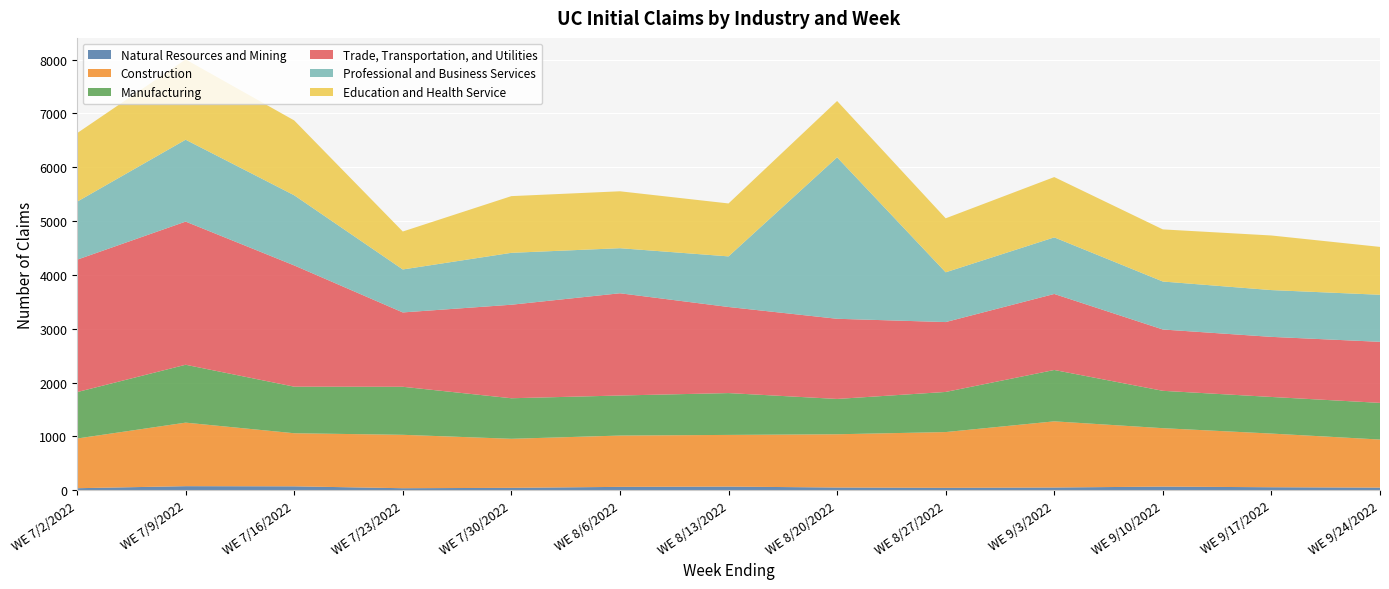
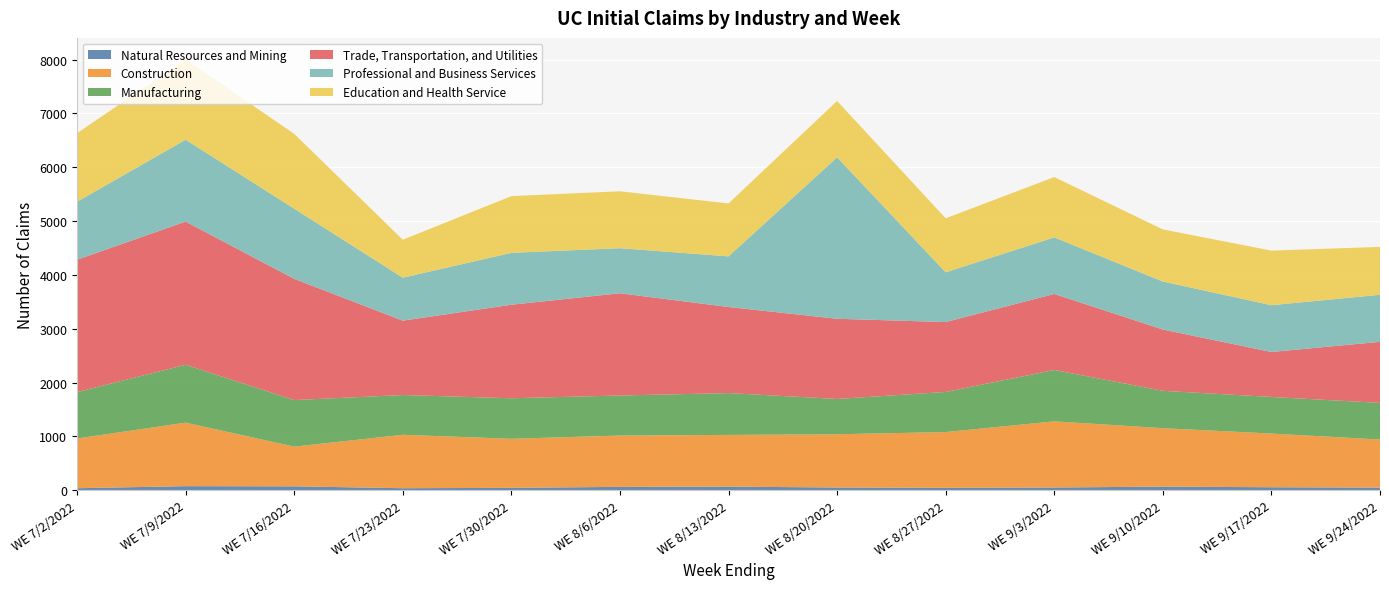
  {
    "Natural Resources and Mining": {
      "WE 7/9/2022": 100,
      "WE 7/16/2022": 100,
      "WE 8/6/2022": 100,
      "WE 8/13/2022": 100,
      "WE 8/20/2022": 100,
      "WE 9/3/2022": 100,
      "WE 9/10/2022": 100,
      "WE 9/17/2022": 100,
      "WE 9/24/2022": 0
    },
    "Construction": {
      "WE 7/2/2022": 900,
      "WE 7/9/2022": 1200,
-     "WE 7/16/2022": 1000,
+     "WE 7/16/2022": 700,
      "WE 7/23/2022": 1000,
      "WE 7/30/2022": 900,
      "WE 8/6/2022": 1000,
      "WE 8/13/2022": 1000,
      "WE 8/20/2022": 1000,
      "WE 8/27/2022": 1000,
      "WE 9/3/2022": 1200,
      "WE 9/10/2022": 1100,
      "WE 9/17/2022": 1000,
      "WE 9/24/2022": 900
    },
    "Manufacturing": {
      "WE 7/2/2022": 900,
      "WE 7/9/2022": 1100,
      "WE 7/16/2022": 900,
-     "WE 7/23/2022": 900,
+     "WE 7/23/2022": 700,
      "WE 7/30/2022": 800,
      "WE 8/6/2022": 700,
      "WE 8/13/2022": 800,
      "WE 8/20/2022": 700,
      "WE 8/27/2022": 700,
      "WE 9/3/2022": 1000,
      "WE 9/10/2022": 700,
      "WE 9/17/2022": 700,
      "WE 9/24/2022": 700
    },
    "Trade, Transportation, and Utilities": {
      "WE 7/2/2022": 2500,
      "WE 7/9/2022": 2700,
      "WE 7/16/2022": 2300,
      "WE 7/23/2022": 1400,
      "WE 7/30/2022": 1700,
      "WE 8/6/2022": 1900,
      "WE 8/13/2022": 1600,
      "WE 8/20/2022": 1500,
      "WE 8/27/2022": 1300,
      "WE 9/3/2022": 1400,
      "WE 9/10/2022": 1100,
-     "WE 9/17/2022": 1100,
+     "WE 9/17/2022": 800,
      "WE 9/24/2022": 1100
    },
    "Professional and Business Services": {
      "WE 7/2/2022": 1100,
      "WE 7/9/2022": 1500,
      "WE 7/16/2022": 1300,
      "WE 7/23/2022": 800,
      "WE 7/30/2022": 1000,
      "WE 8/6/2022": 800,
      "WE 8/13/2022": 900,
      "WE 8/20/2022": 3000,
      "WE 8/27/2022": 900,
      "WE 9/3/2022": 1100,
      "WE 9/10/2022": 900,
      "WE 9/17/2022": 900,
      "WE 9/24/2022": 900
    },
    "Education and Health Service": {
      "WE 7/2/2022": 1300,
      "WE 7/16/2022": 1400,
      "WE 7/23/2022": 700,
      "WE 7/30/2022": 1100,
      "WE 8/6/2022": 1100,
      "WE 8/13/2022": 1000,
      "WE 8/20/2022": 1000,
      "WE 8/27/2022": 1000,
      "WE 9/3/2022": 1100,
      "WE 9/10/2022": 1000,
      "WE 9/17/2022": 1000,
      "WE 9/24/2022": 900
    }
  }
